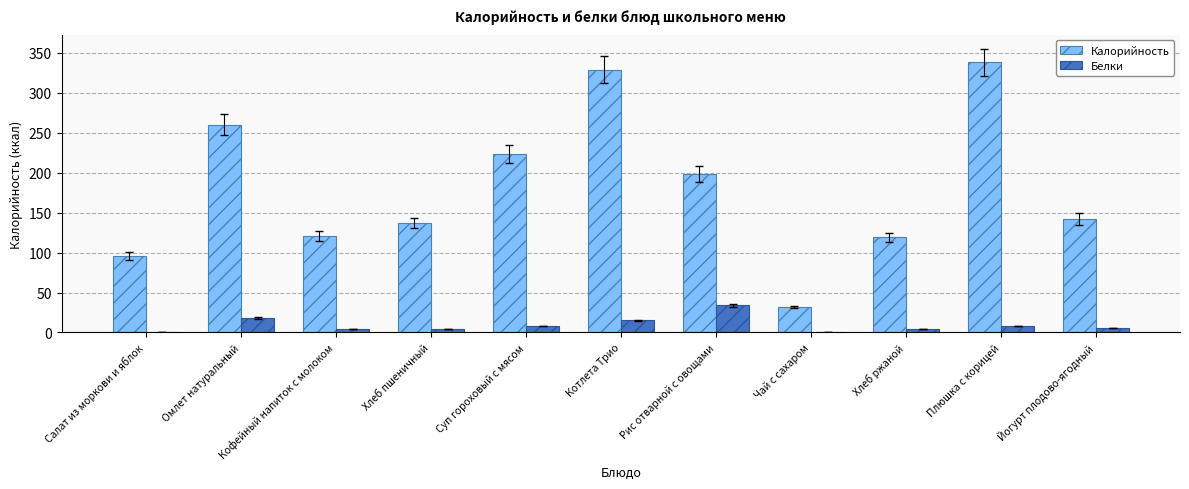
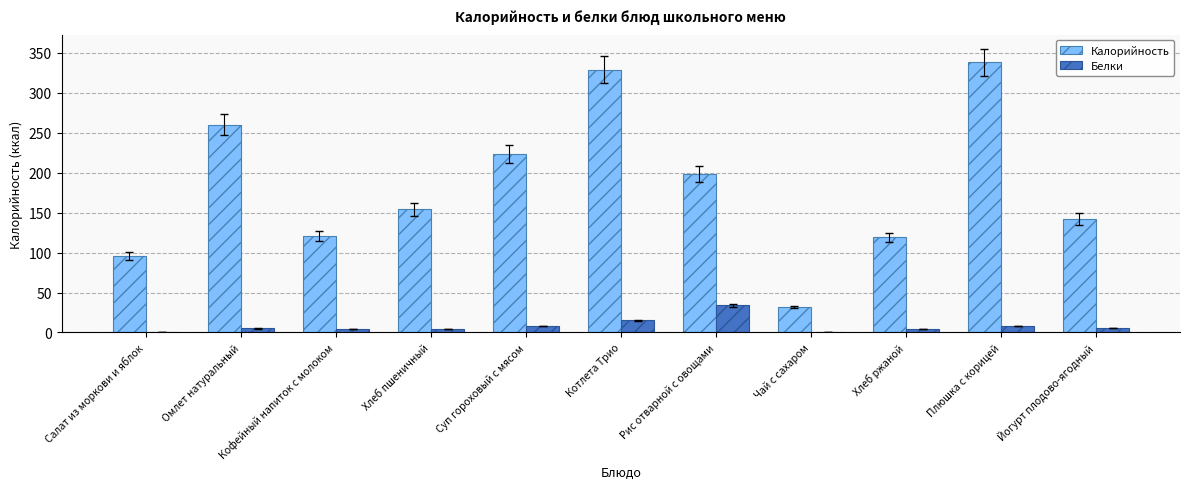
  {
    "Калорийность": {
      "Салат из моркови и яблок": 100,
      "Омлет натуральный": 260,
      "Кофейный напиток с молоком": 120,
-     "Хлеб пшеничный": 140,
+     "Хлеб пшеничный": 150,
      "Суп гороховый с мясом": 220,
      "Котлета Трио": 330,
      "Рис отварной с овощами": 200,
      "Чай с сахаром": 30,
      "Хлеб ржаной": 120,
      "Плюшка с корицей": 340,
      "Йогурт плодово-ягодный": 140
    },
    "Белки": {
-     "Омлет натуральный": 20,
+     "Омлет натуральный": 10,
      "Кофейный напиток с молоком": 0,
      "Хлеб пшеничный": 0,
      "Суп гороховый с мясом": 10,
      "Котлета Трио": 20,
      "Рис отварной с овощами": 30,
      "Чай с сахаром": 0,
      "Хлеб ржаной": 0,
      "Плюшка с корицей": 10,
      "Йогурт плодово-ягодный": 10
    }
  }
